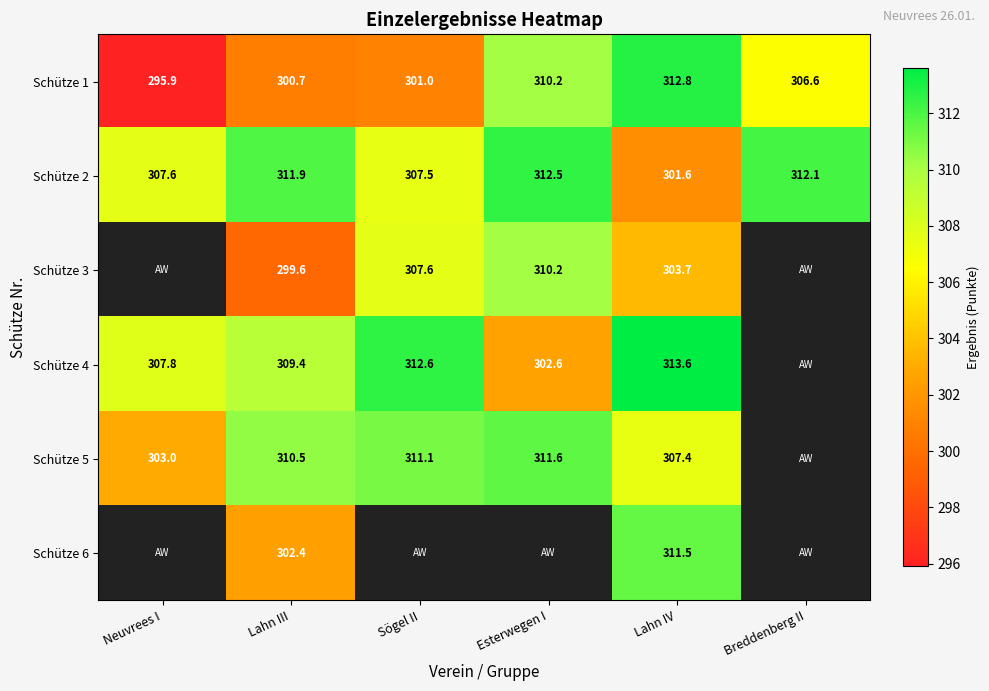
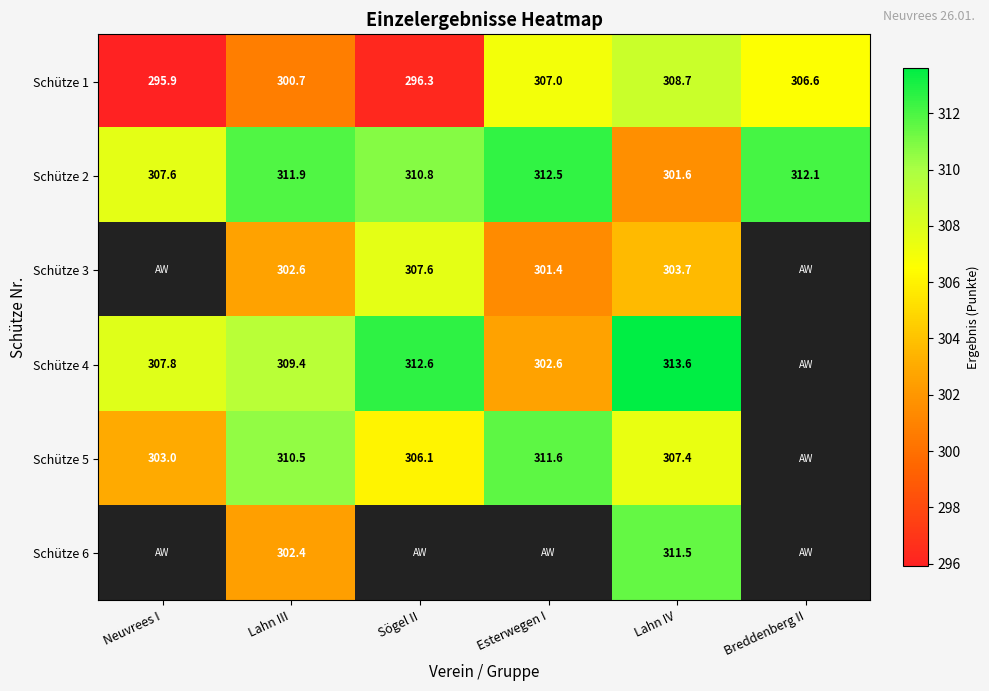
  {
    "Schütze 1": {
      "Neuvrees I": 295.9,
      "Lahn III": 300.7,
-     "Sögel II": 301.0,
-     "Esterwegen I": 310.2,
-     "Lahn IV": 312.8,
+     "Sögel II": 296.3,
+     "Esterwegen I": 307.0,
+     "Lahn IV": 308.7,
      "Breddenberg II": 306.6
    },
    "Schütze 2": {
      "Neuvrees I": 307.6,
      "Lahn III": 311.9,
-     "Sögel II": 307.5,
+     "Sögel II": 310.8,
      "Esterwegen I": 312.5,
      "Lahn IV": 301.6,
      "Breddenberg II": 312.1
    },
    "Schütze 3": {
-     "Lahn III": 299.6,
+     "Lahn III": 302.6,
      "Sögel II": 307.6,
-     "Esterwegen I": 310.2,
+     "Esterwegen I": 301.4,
      "Lahn IV": 303.7
    },
    "Schütze 4": {
      "Neuvrees I": 307.8,
      "Lahn III": 309.4,
      "Sögel II": 312.6,
      "Esterwegen I": 302.6,
      "Lahn IV": 313.6
    },
    "Schütze 5": {
      "Neuvrees I": 303.0,
      "Lahn III": 310.5,
-     "Sögel II": 311.1,
+     "Sögel II": 306.1,
      "Esterwegen I": 311.6,
      "Lahn IV": 307.4
    },
    "Schütze 6": {
      "Lahn III": 302.4,
      "Lahn IV": 311.5
    }
  }
